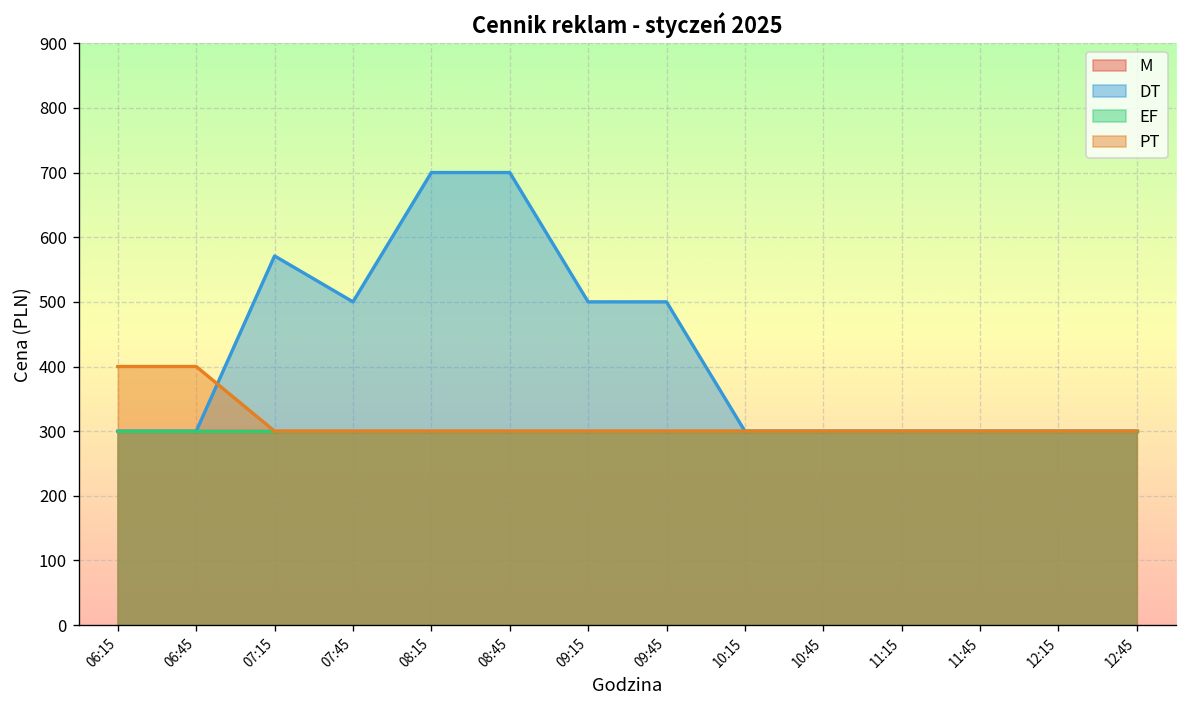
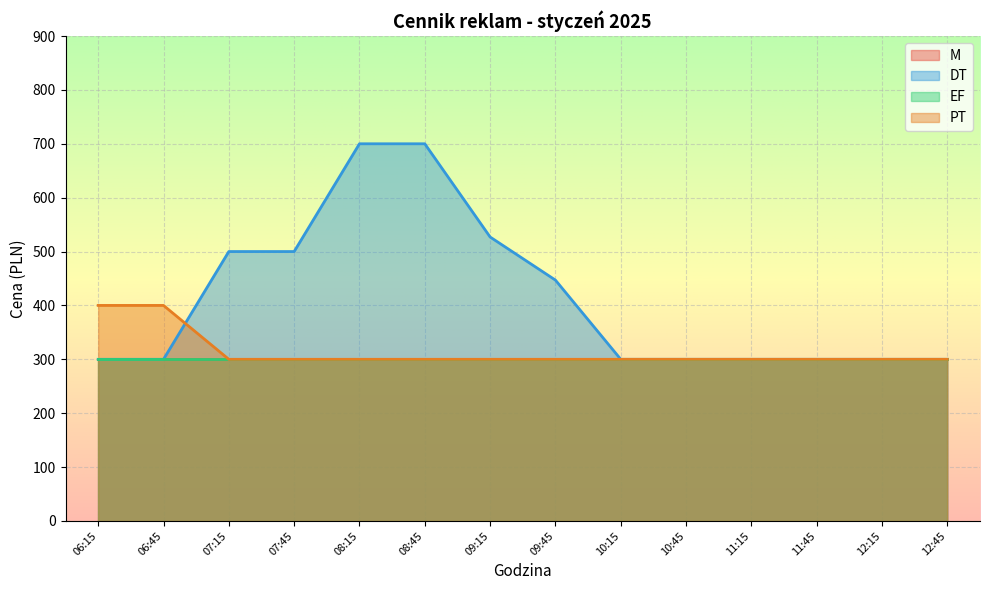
  {
    "DT": {
-     "07:15": 570,
+     "07:15": 500,
      "07:45": 500,
      "08:15": 700,
      "08:45": 700,
-     "09:15": 500,
-     "09:45": 500
+     "09:15": 530,
+     "09:45": 450
    },
    "PT": {
      "06:15": 400,
      "06:45": 400
    }
  }
